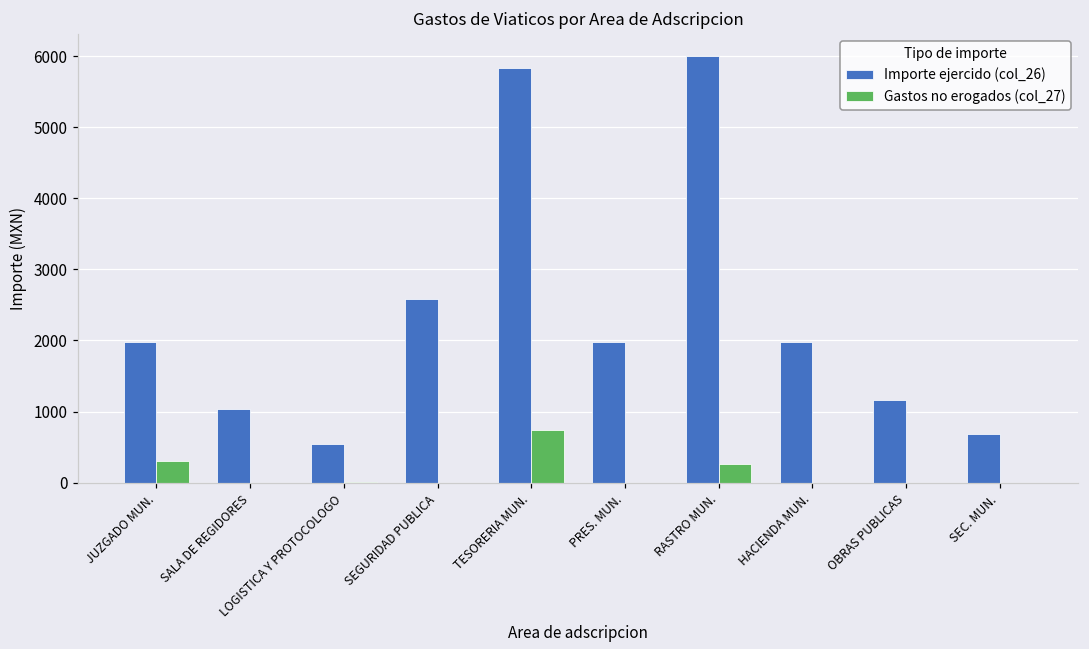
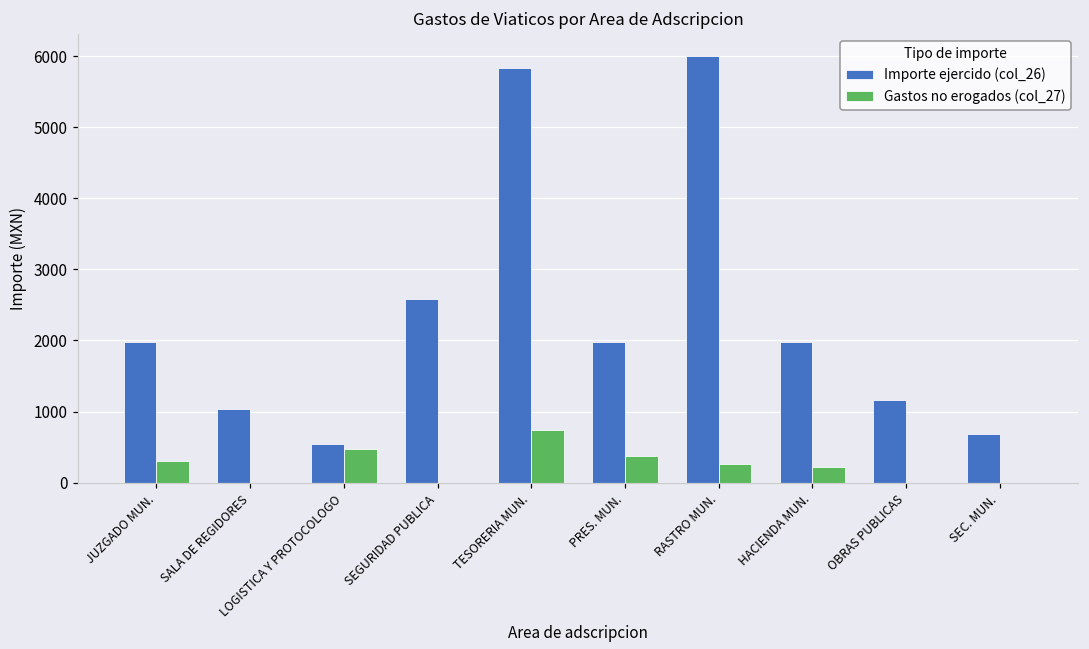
  {
    "Importe ejercido (col_26)": {
      "JUZGADO MUN.": 2000,
      "SALA DE REGIDORES": 1000,
      "LOGISTICA Y PROTOCOLOGO": 500,
      "SEGURIDAD PUBLICA": 2600,
      "TESORERIA MUN.": 5800,
      "PRES. MUN.": 2000,
      "RASTRO MUN.": 6000,
      "HACIENDA MUN.": 2000,
      "OBRAS PUBLICAS": 1200,
      "SEC. MUN.": 700
    },
    "Gastos no erogados (col_27)": {
      "JUZGADO MUN.": 300,
      "SALA DE REGIDORES": 0,
-     "LOGISTICA Y PROTOCOLOGO": 0,
+     "LOGISTICA Y PROTOCOLOGO": 500,
      "SEGURIDAD PUBLICA": 0,
      "TESORERIA MUN.": 700,
-     "PRES. MUN.": 0,
+     "PRES. MUN.": 400,
      "RASTRO MUN.": 300,
-     "HACIENDA MUN.": 0,
+     "HACIENDA MUN.": 200,
      "OBRAS PUBLICAS": 0,
      "SEC. MUN.": 0
    }
  }
